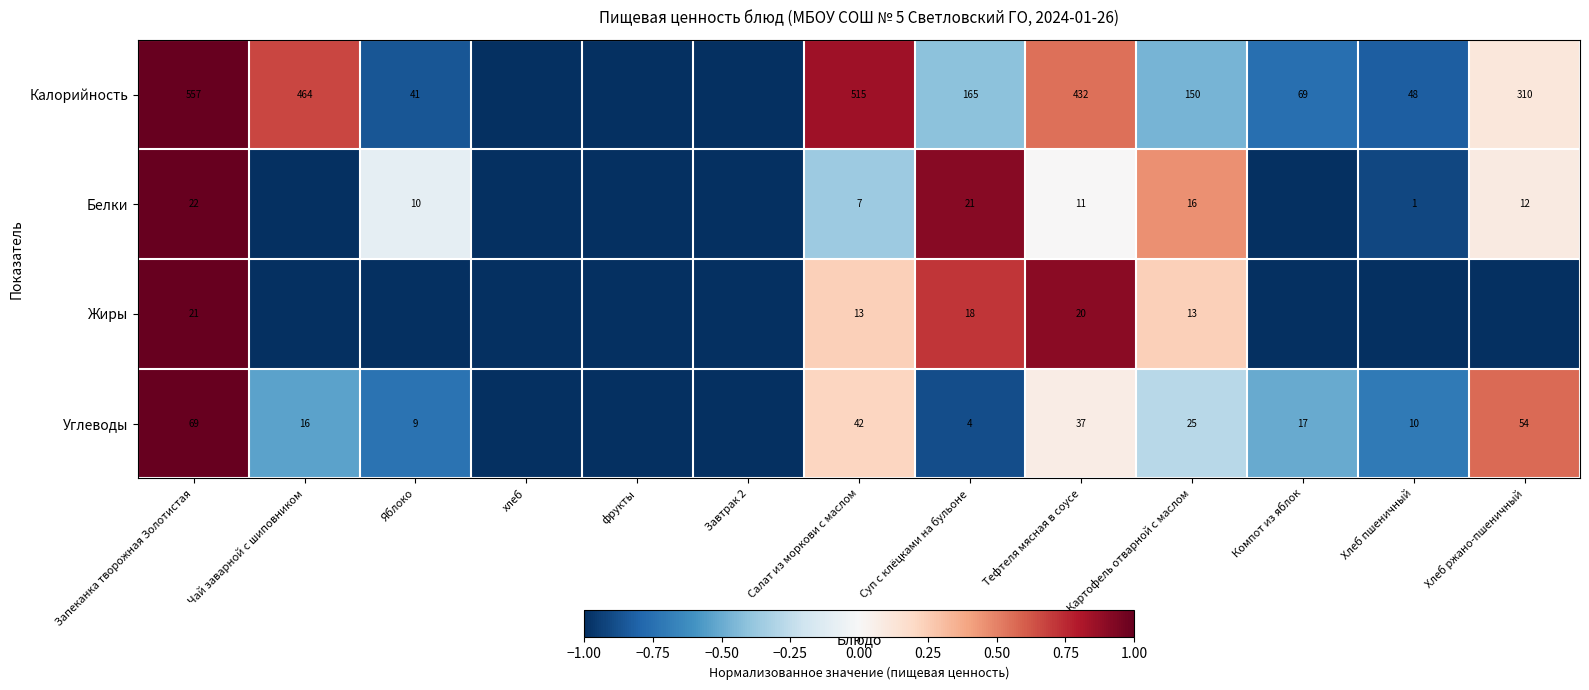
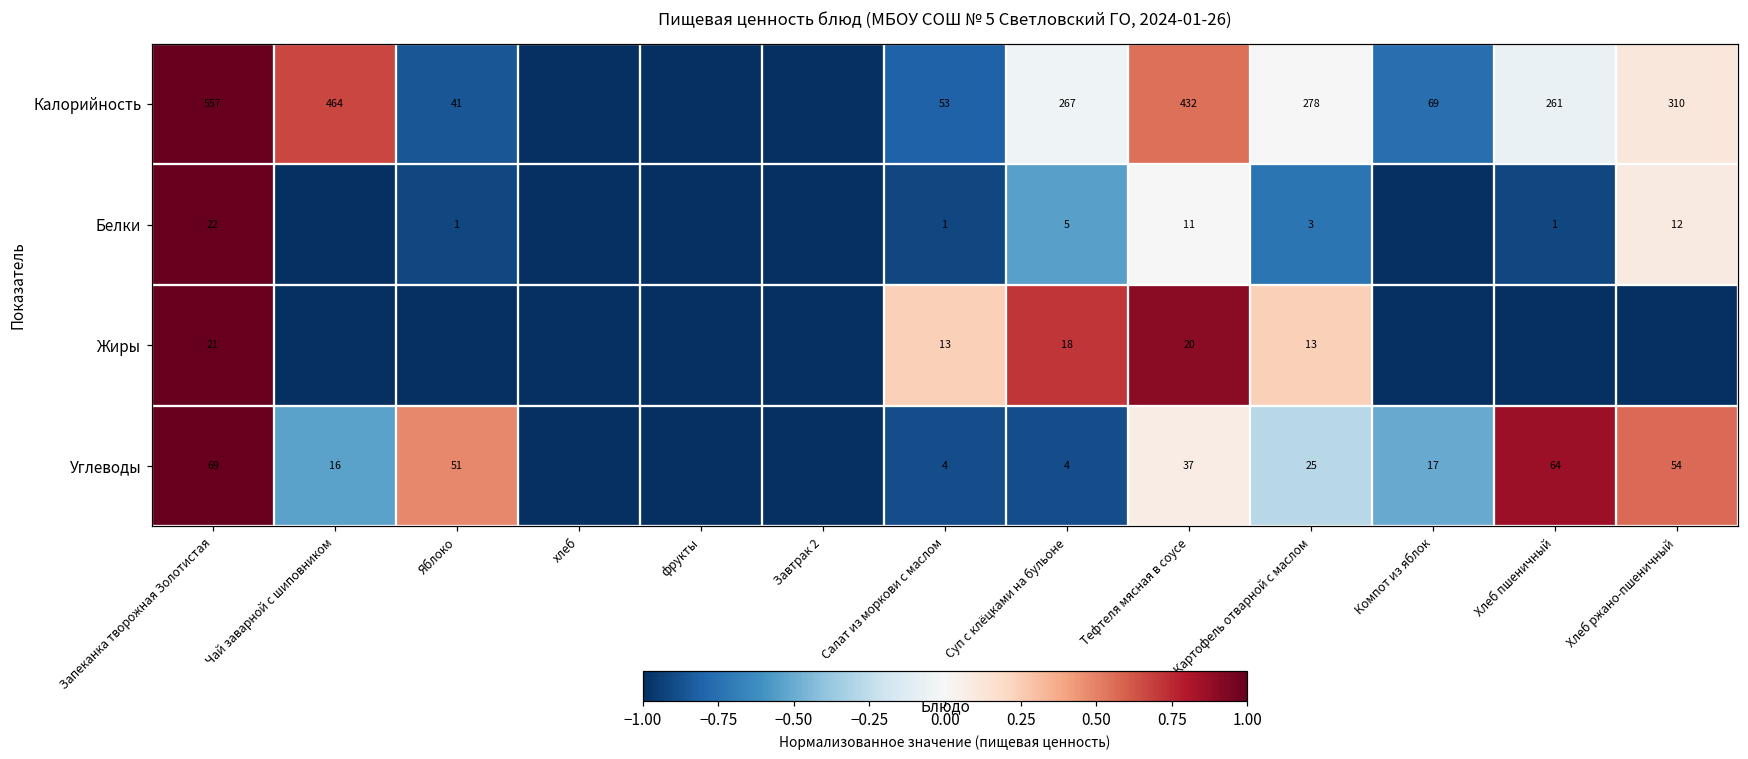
  {
    "Калорийность": {
      "Запеканка творожная Золотистая": 557,
      "Чай заварной с шиповником": 464,
      "Яблоко": 41,
-     "Салат из моркови с маслом": 515,
-     "Суп с клёцками на бульоне": 165,
+     "Салат из моркови с маслом": 53,
+     "Суп с клёцками на бульоне": 267,
      "Тефтеля мясная в соусе": 432,
-     "Картофель отварной с маслом": 150,
+     "Картофель отварной с маслом": 278,
      "Компот из яблок": 69,
-     "Хлеб пшеничный": 48,
+     "Хлеб пшеничный": 261,
      "Хлеб ржано-пшеничный": 310
    },
    "Белки": {
      "Запеканка творожная Золотистая": 22,
-     "Яблоко": 10,
-     "Салат из моркови с маслом": 7,
-     "Суп с клёцками на бульоне": 21,
+     "Яблоко": 1,
+     "Салат из моркови с маслом": 1,
+     "Суп с клёцками на бульоне": 5,
      "Тефтеля мясная в соусе": 11,
-     "Картофель отварной с маслом": 16,
+     "Картофель отварной с маслом": 3,
      "Хлеб пшеничный": 1,
      "Хлеб ржано-пшеничный": 12
    },
    "Жиры": {
      "Запеканка творожная Золотистая": 21,
      "Салат из моркови с маслом": 13,
      "Суп с клёцками на бульоне": 18,
      "Тефтеля мясная в соусе": 20,
      "Картофель отварной с маслом": 13
    },
    "Углеводы": {
      "Запеканка творожная Золотистая": 69,
      "Чай заварной с шиповником": 16,
-     "Яблоко": 9,
-     "Салат из моркови с маслом": 42,
+     "Яблоко": 51,
+     "Салат из моркови с маслом": 4,
      "Суп с клёцками на бульоне": 4,
      "Тефтеля мясная в соусе": 37,
      "Картофель отварной с маслом": 25,
      "Компот из яблок": 17,
-     "Хлеб пшеничный": 10,
+     "Хлеб пшеничный": 64,
      "Хлеб ржано-пшеничный": 54
    }
  }
